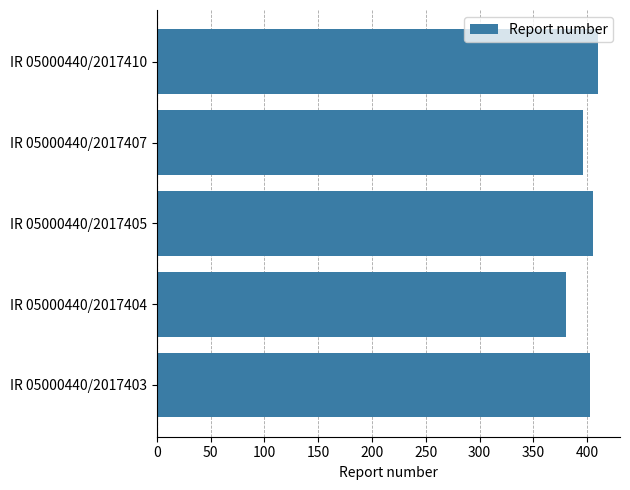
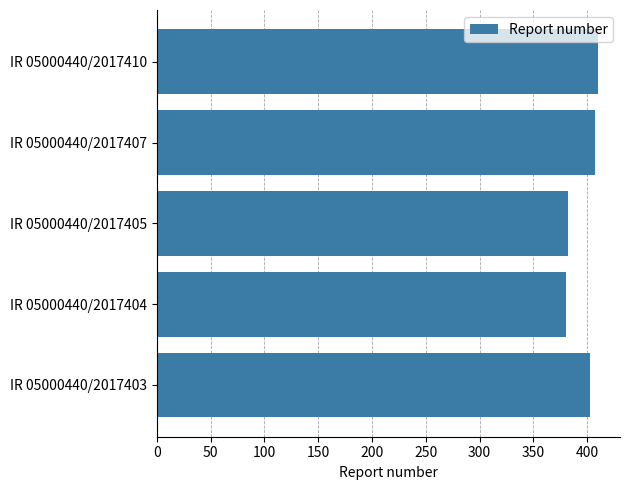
  {
    "IR 05000440/2017410": 410,
-   "IR 05000440/2017407": 396,
-   "IR 05000440/2017405": 405,
+   "IR 05000440/2017407": 407,
+   "IR 05000440/2017405": 382,
    "IR 05000440/2017404": 380,
    "IR 05000440/2017403": 403
  }
